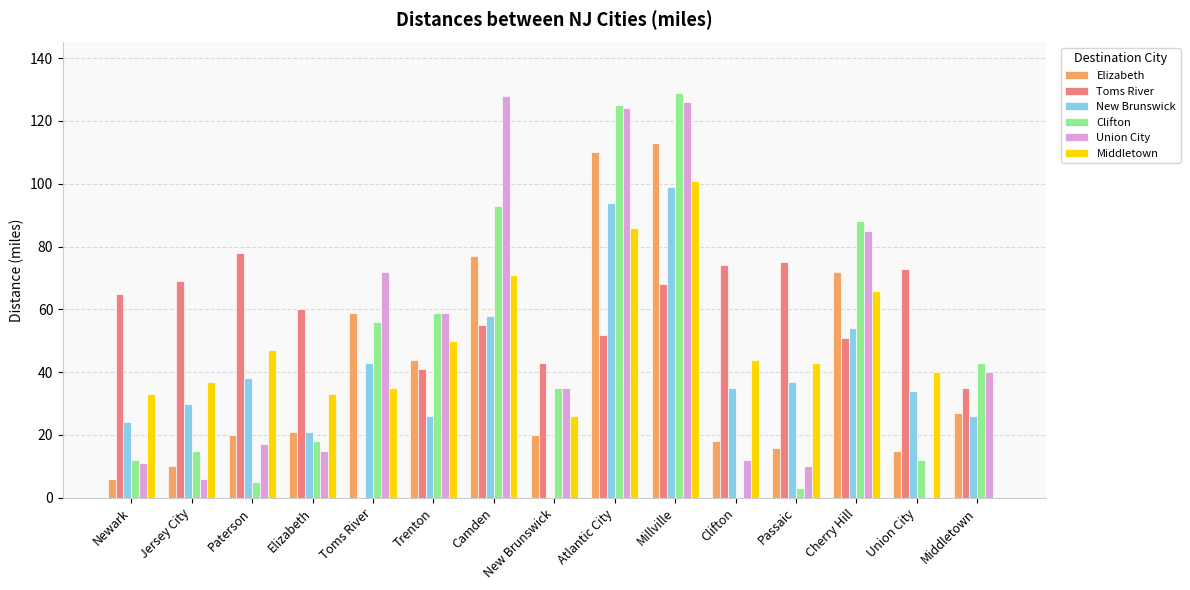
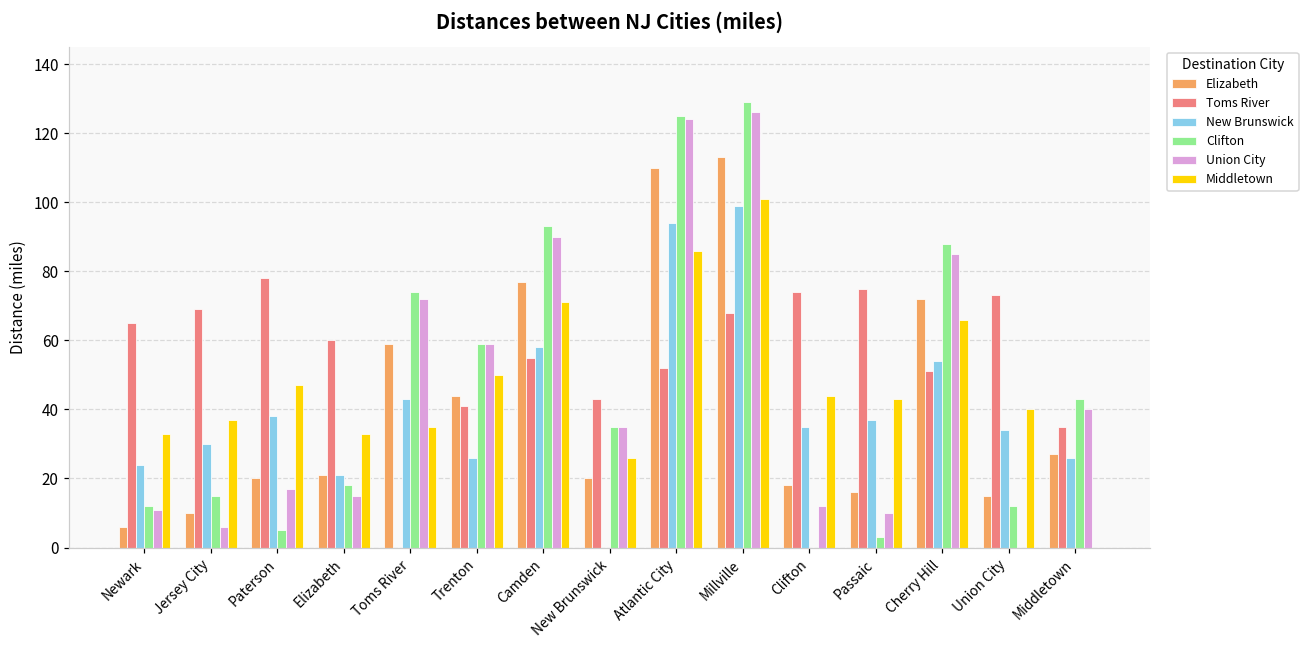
  {
    "New Brunswick": {
      "Newark": 24,
      "Jersey City": 30,
      "Paterson": 38,
      "Elizabeth": 21,
      "Toms River": 43,
      "Trenton": 26,
      "Camden": 58,
      "New Brunswick": 0,
      "Atlantic City": 94,
      "Millville": 99,
      "Clifton": 35,
      "Passaic": 37,
      "Cherry Hill": 54,
      "Union City": 34,
      "Middletown": 26
    },
    "Clifton": {
      "Newark": 12,
      "Jersey City": 15,
      "Paterson": 5,
      "Elizabeth": 18,
-     "Toms River": 56,
+     "Toms River": 74,
      "Trenton": 59,
      "Camden": 93,
      "New Brunswick": 35,
      "Atlantic City": 125,
      "Millville": 129,
      "Clifton": 0,
      "Passaic": 3,
      "Cherry Hill": 88,
      "Union City": 12,
      "Middletown": 43
    },
    "Union City": {
      "Newark": 11,
      "Jersey City": 6,
      "Paterson": 17,
      "Elizabeth": 15,
      "Toms River": 72,
      "Trenton": 59,
-     "Camden": 128,
+     "Camden": 90,
      "New Brunswick": 35,
      "Atlantic City": 124,
      "Millville": 126,
      "Clifton": 12,
      "Passaic": 10,
      "Cherry Hill": 85,
      "Union City": 0,
      "Middletown": 40
    },
    "Middletown": {
      "Newark": 33,
      "Jersey City": 37,
      "Paterson": 47,
      "Elizabeth": 33,
      "Toms River": 35,
      "Trenton": 50,
      "Camden": 71,
      "New Brunswick": 26,
      "Atlantic City": 86,
      "Millville": 101,
      "Clifton": 44,
      "Passaic": 43,
      "Cherry Hill": 66,
      "Union City": 40,
      "Middletown": 0
    }
  }
